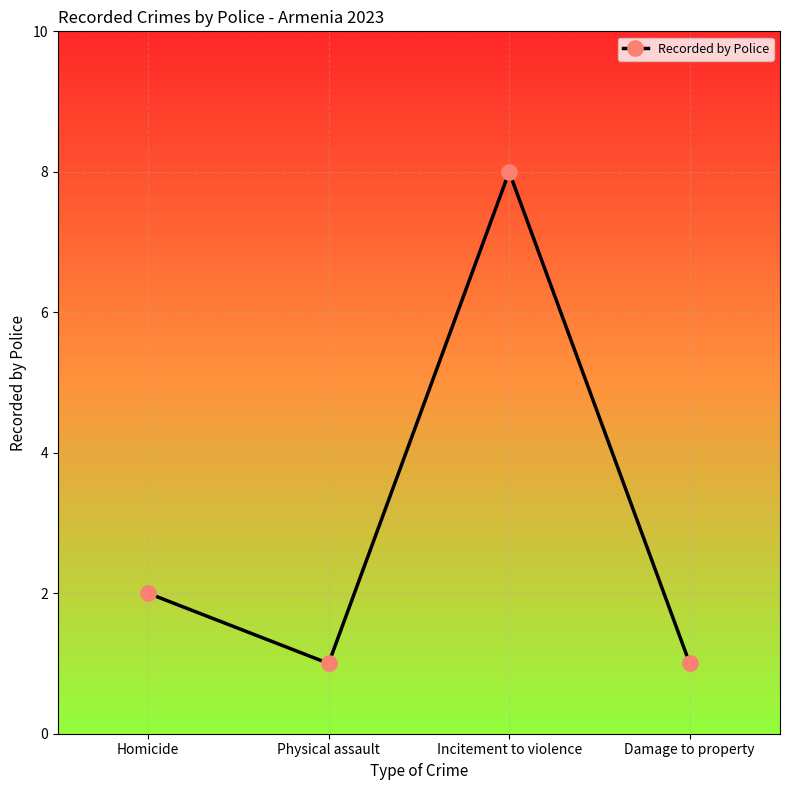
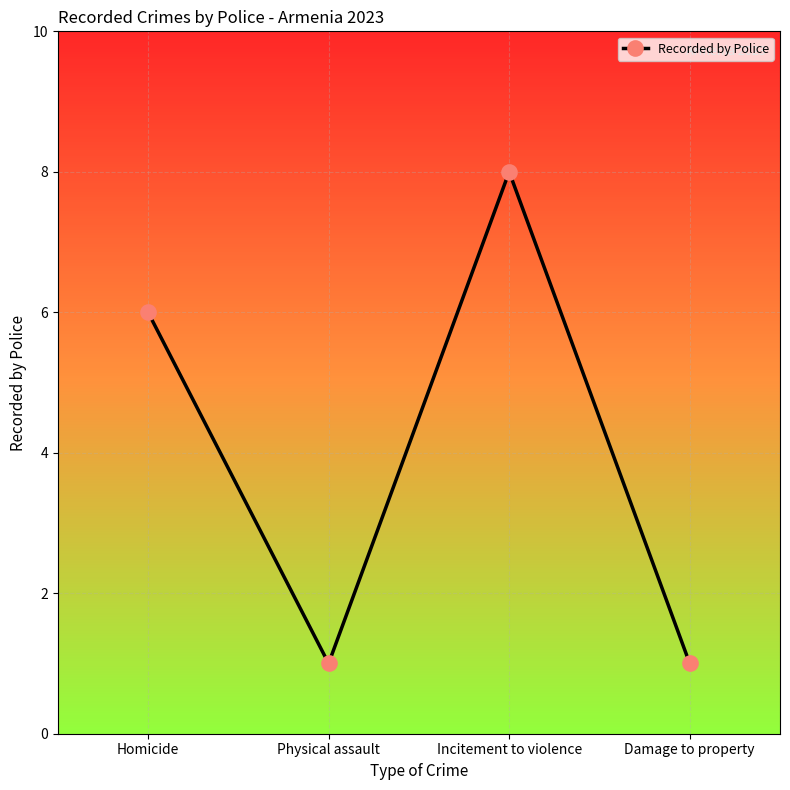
  {
-   "Homicide": 2,
+   "Homicide": 6,
    "Physical assault": 1,
    "Incitement to violence": 8,
    "Damage to property": 1
  }
